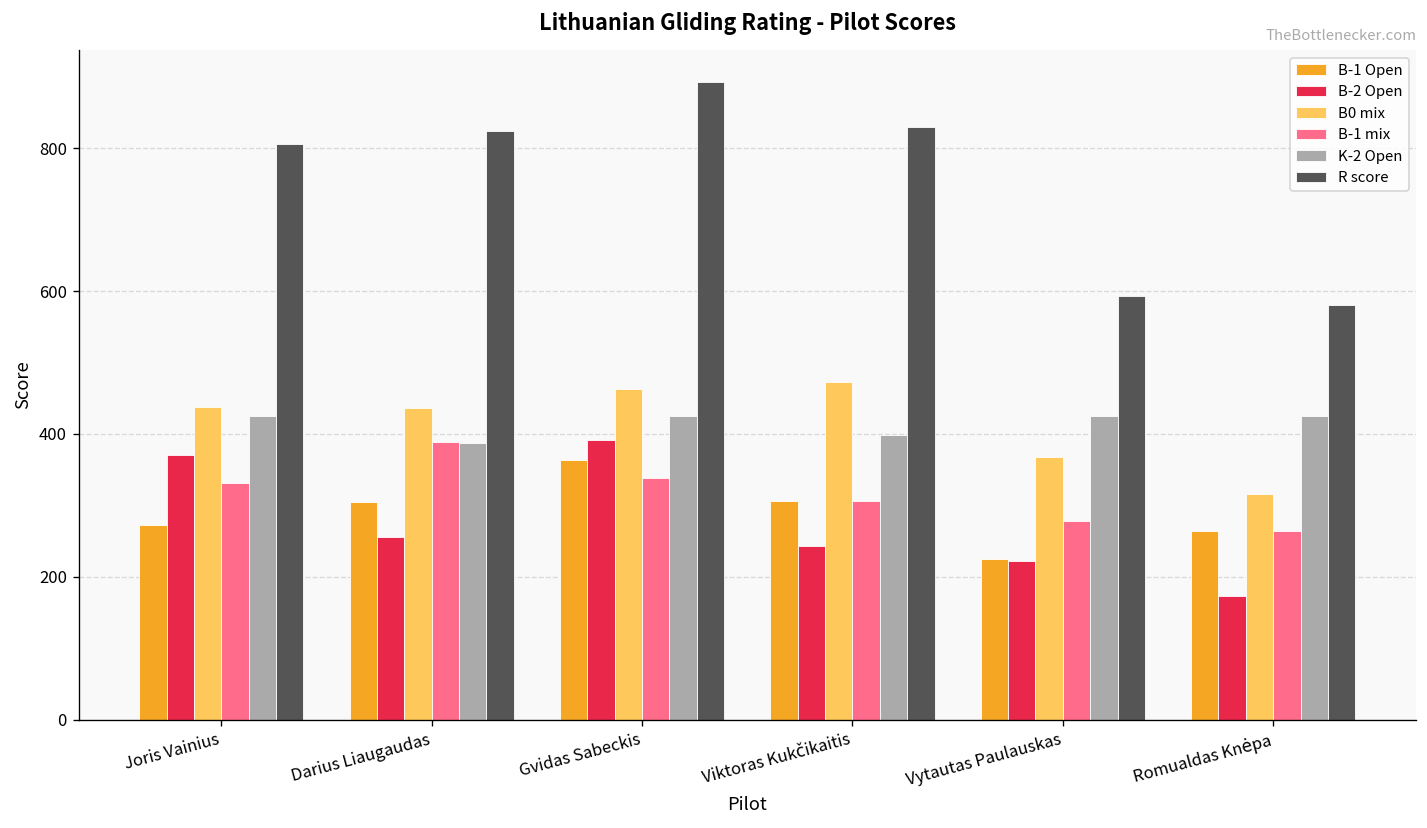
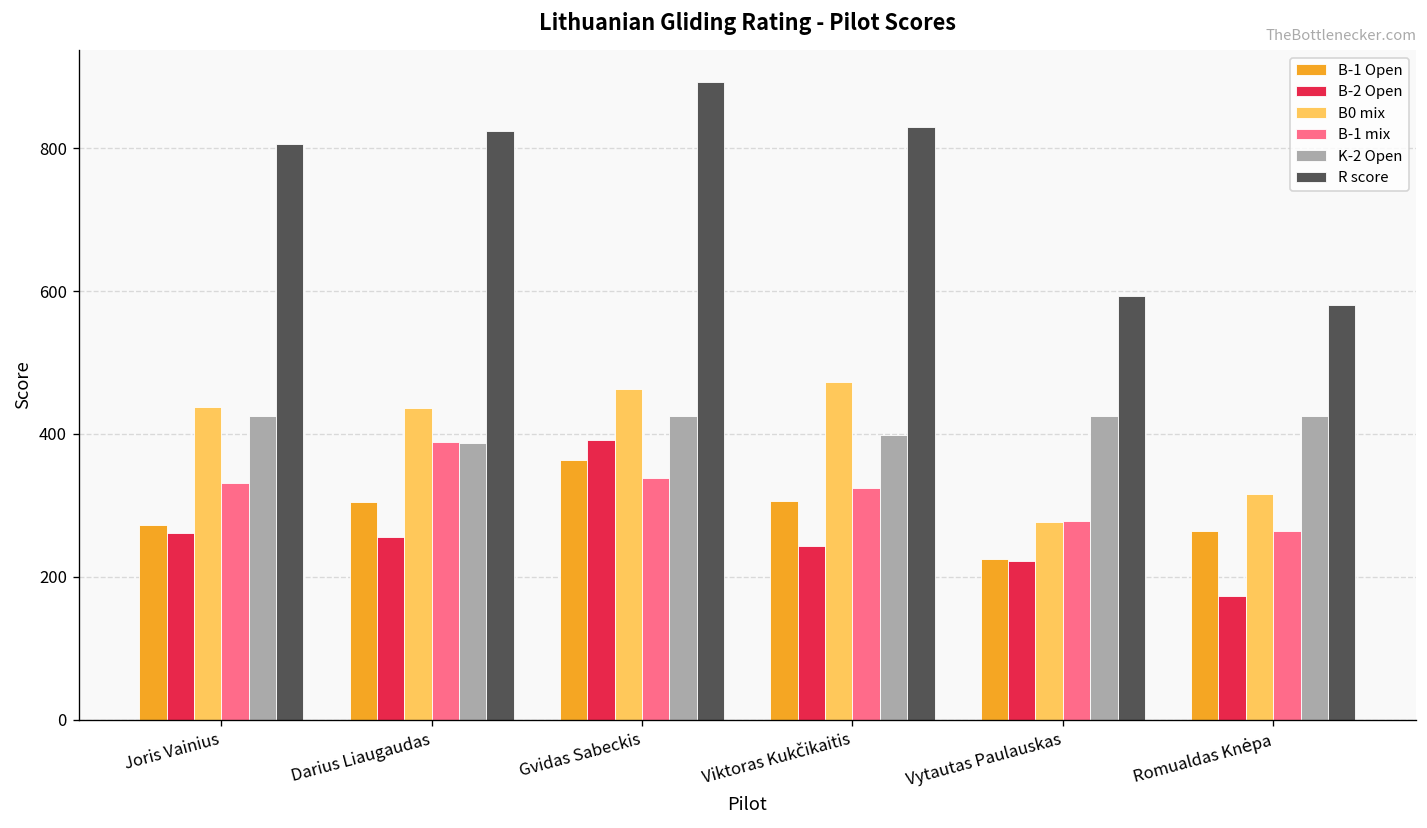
  {
    "B-1 Open": {
      "Joris Vainius": 270,
      "Darius Liaugaudas": 300,
      "Gvidas Sabeckis": 360,
      "Viktoras Kukčikaitis": 310,
      "Vytautas Paulauskas": 220,
      "Romualdas Knėpa": 260
    },
    "B-2 Open": {
-     "Joris Vainius": 370,
+     "Joris Vainius": 260,
      "Darius Liaugaudas": 260,
      "Gvidas Sabeckis": 390,
      "Viktoras Kukčikaitis": 240,
      "Vytautas Paulauskas": 220,
      "Romualdas Knėpa": 170
    },
    "B0 mix": {
      "Joris Vainius": 440,
      "Darius Liaugaudas": 440,
      "Gvidas Sabeckis": 460,
      "Viktoras Kukčikaitis": 470,
-     "Vytautas Paulauskas": 370,
+     "Vytautas Paulauskas": 280,
      "Romualdas Knėpa": 320
    },
    "B-1 mix": {
      "Joris Vainius": 330,
      "Darius Liaugaudas": 390,
      "Gvidas Sabeckis": 340,
-     "Viktoras Kukčikaitis": 310,
+     "Viktoras Kukčikaitis": 320,
      "Vytautas Paulauskas": 280,
      "Romualdas Knėpa": 260
    },
    "K-2 Open": {
      "Joris Vainius": 430,
      "Darius Liaugaudas": 390,
      "Gvidas Sabeckis": 430,
      "Viktoras Kukčikaitis": 400,
      "Vytautas Paulauskas": 430,
      "Romualdas Knėpa": 430
    },
    "R score": {
      "Joris Vainius": 810,
      "Darius Liaugaudas": 820,
      "Gvidas Sabeckis": 890,
      "Viktoras Kukčikaitis": 830,
      "Vytautas Paulauskas": 590,
      "Romualdas Knėpa": 580
    }
  }
